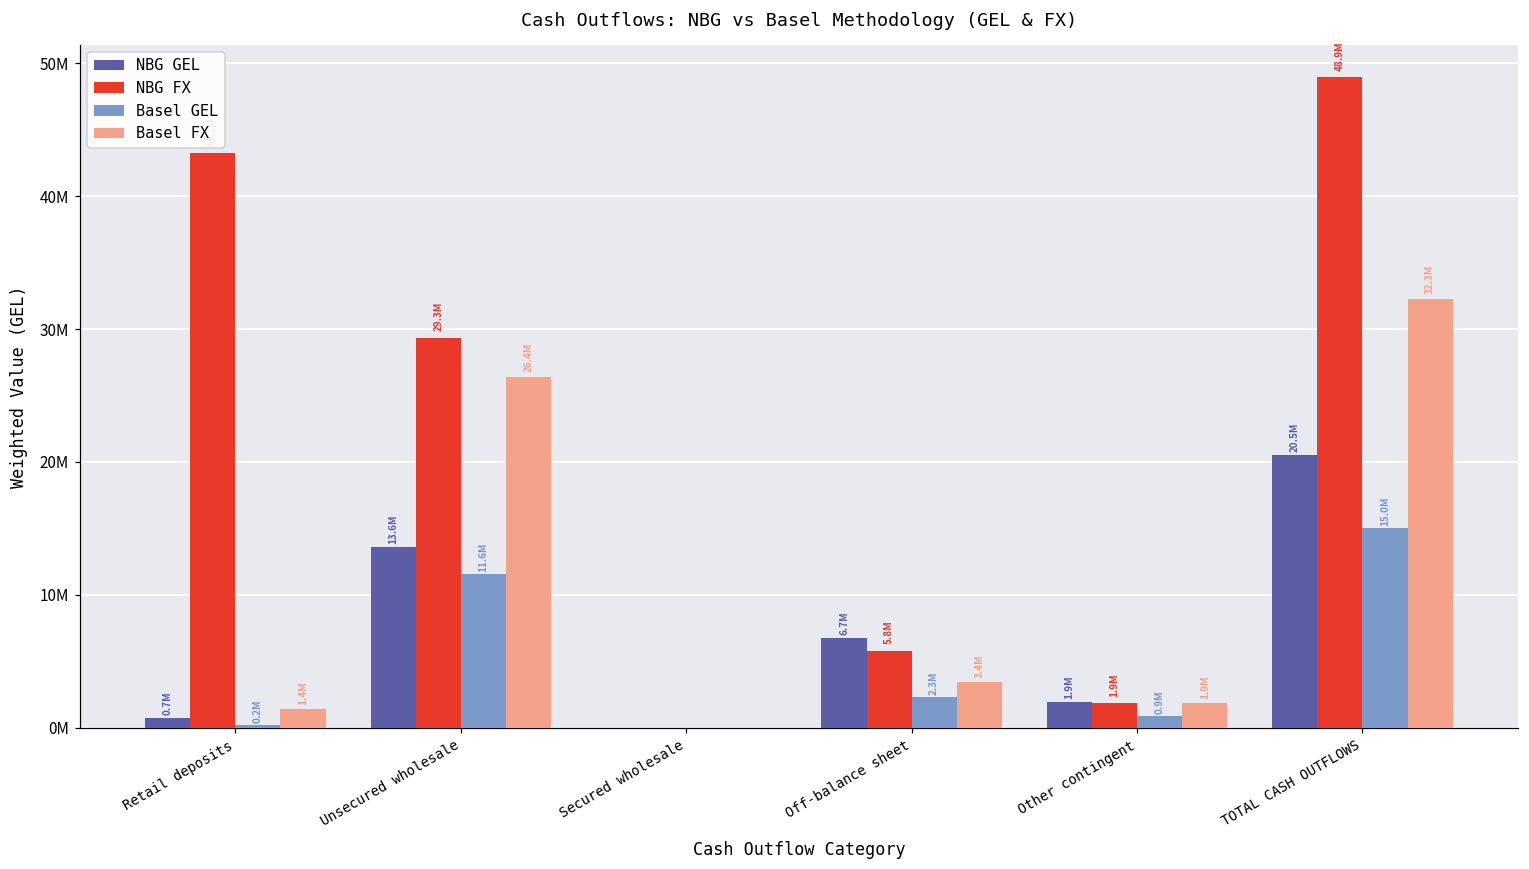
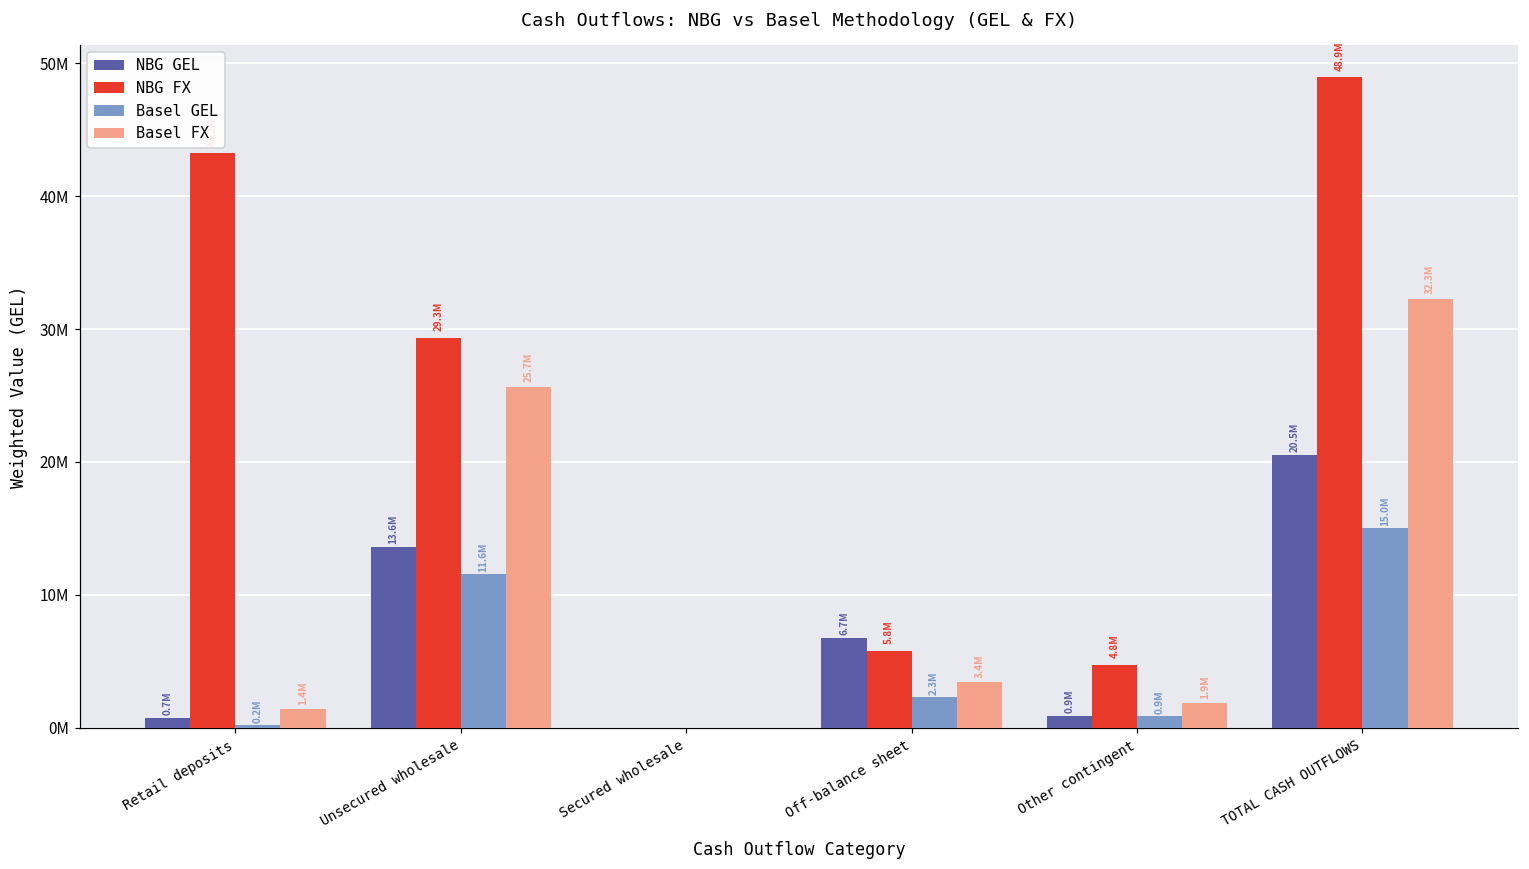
  {
    "NBG GEL": {
      "Retail deposits": "0.7M",
      "Unsecured wholesale": "13.6M",
      "Off-balance sheet": "6.7M",
-     "Other contingent": "1.9M",
+     "Other contingent": "0.9M",
      "TOTAL CASH OUTFLOWS": "20.5M"
    },
    "NBG FX": {
      "Unsecured wholesale": "29.3M",
      "Off-balance sheet": "5.8M",
-     "Other contingent": "1.9M",
+     "Other contingent": "4.8M",
      "TOTAL CASH OUTFLOWS": "48.9M"
    },
    "Basel GEL": {
      "Retail deposits": "0.2M",
      "Unsecured wholesale": "11.6M",
      "Off-balance sheet": "2.3M",
      "Other contingent": "0.9M",
      "TOTAL CASH OUTFLOWS": "15.0M"
    },
    "Basel FX": {
      "Retail deposits": "1.4M",
-     "Unsecured wholesale": "26.4M",
+     "Unsecured wholesale": "25.7M",
      "Off-balance sheet": "3.4M",
      "Other contingent": "1.9M",
      "TOTAL CASH OUTFLOWS": "32.3M"
    }
  }
